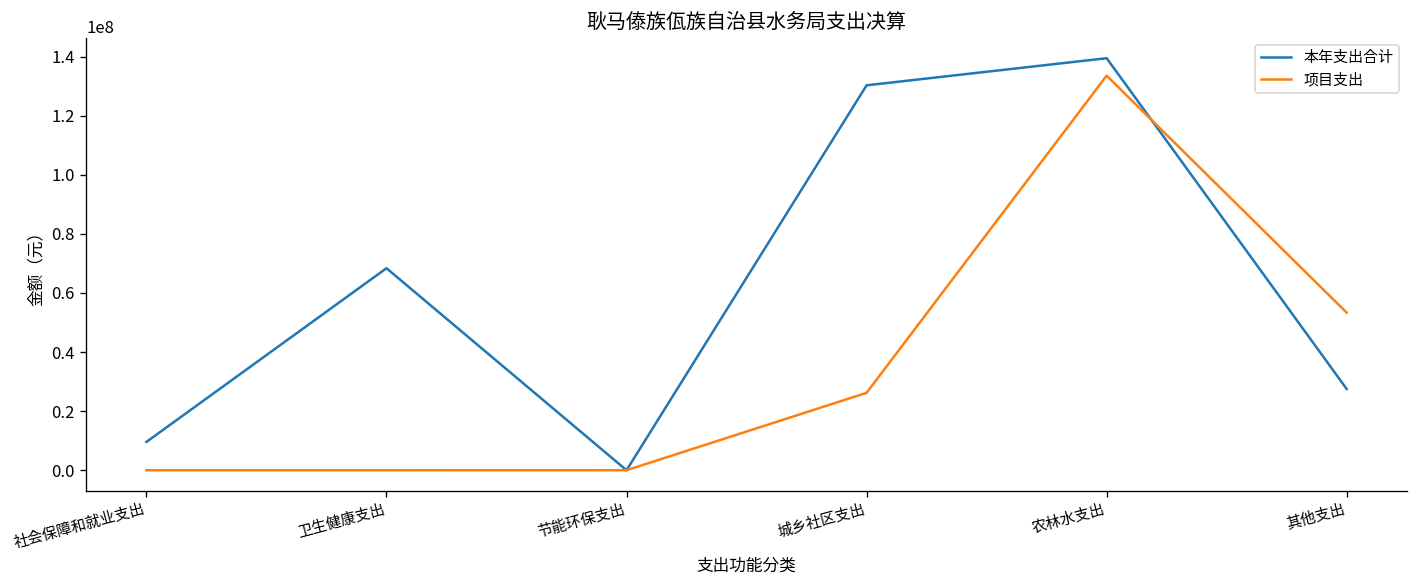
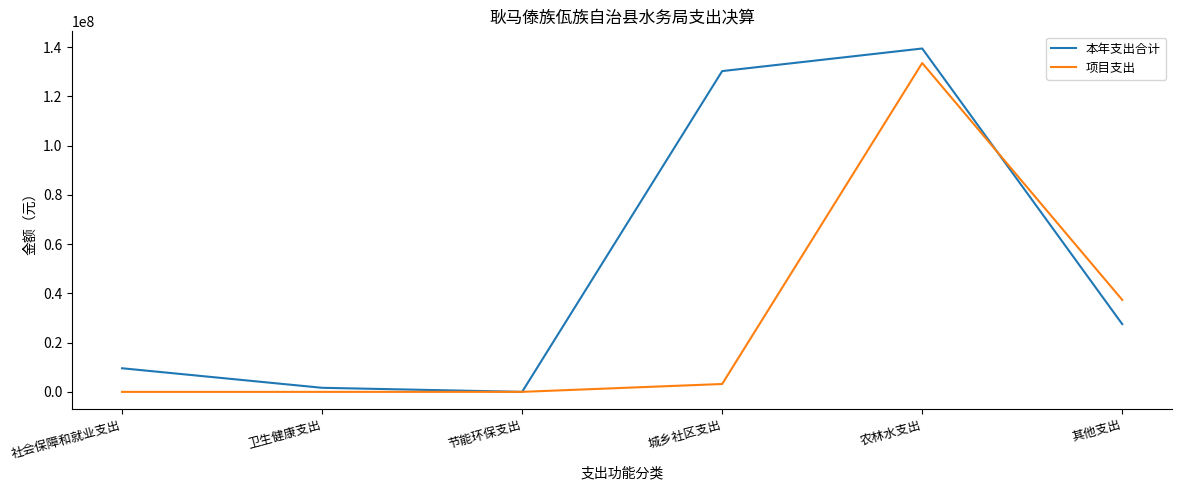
  {
    "本年支出合计": {
      "社会保障和就业支出": 10000000,
-     "卫生健康支出": 68000000,
+     "卫生健康支出": 2000000,
      "城乡社区支出": 130000000,
      "农林水支出": 139000000,
      "其他支出": 28000000
    },
    "项目支出": {
      "社会保障和就业支出": 0,
      "卫生健康支出": 0,
-     "城乡社区支出": 26000000,
+     "城乡社区支出": 3000000,
      "农林水支出": 134000000,
-     "其他支出": 53000000
+     "其他支出": 37000000
    }
  }
